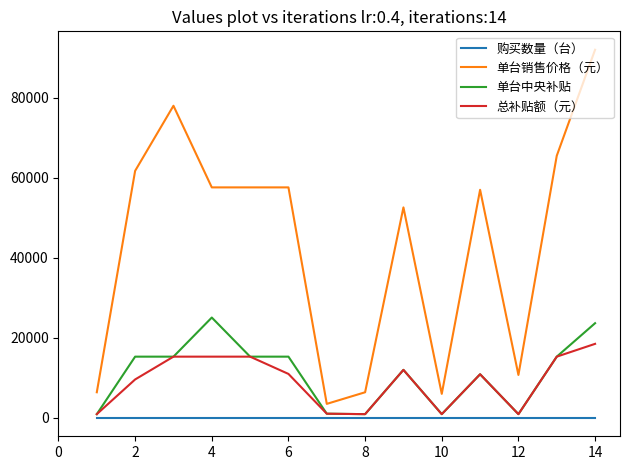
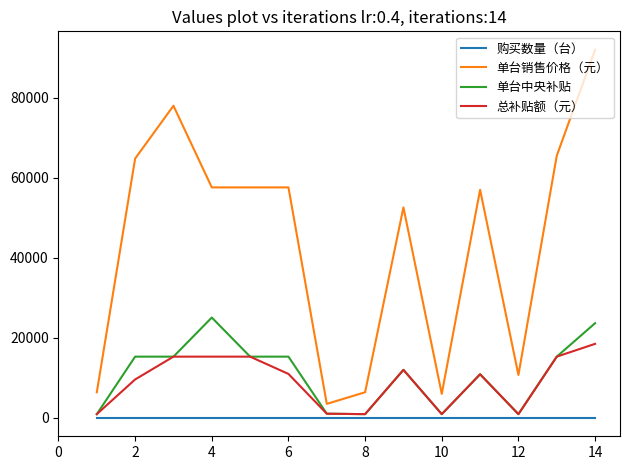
  {
    "购买数量（台）": {
      "2": 0,
      "4": 0,
      "6": 0,
      "8": 0,
      "10": 0,
      "12": 0,
      "14": 0
    },
    "单台销售价格（元）": {
-     "2": 62000,
+     "2": 65000,
      "4": 58000,
      "6": 58000,
      "8": 6000,
      "10": 6000,
      "12": 11000
    },
    "单台中央补贴": {
      "2": 15000,
      "4": 25000,
      "6": 15000,
      "14": 24000
    },
    "总补贴额（元）": {
      "2": 10000,
      "4": 15000,
      "6": 11000,
      "14": 19000
    }
  }
